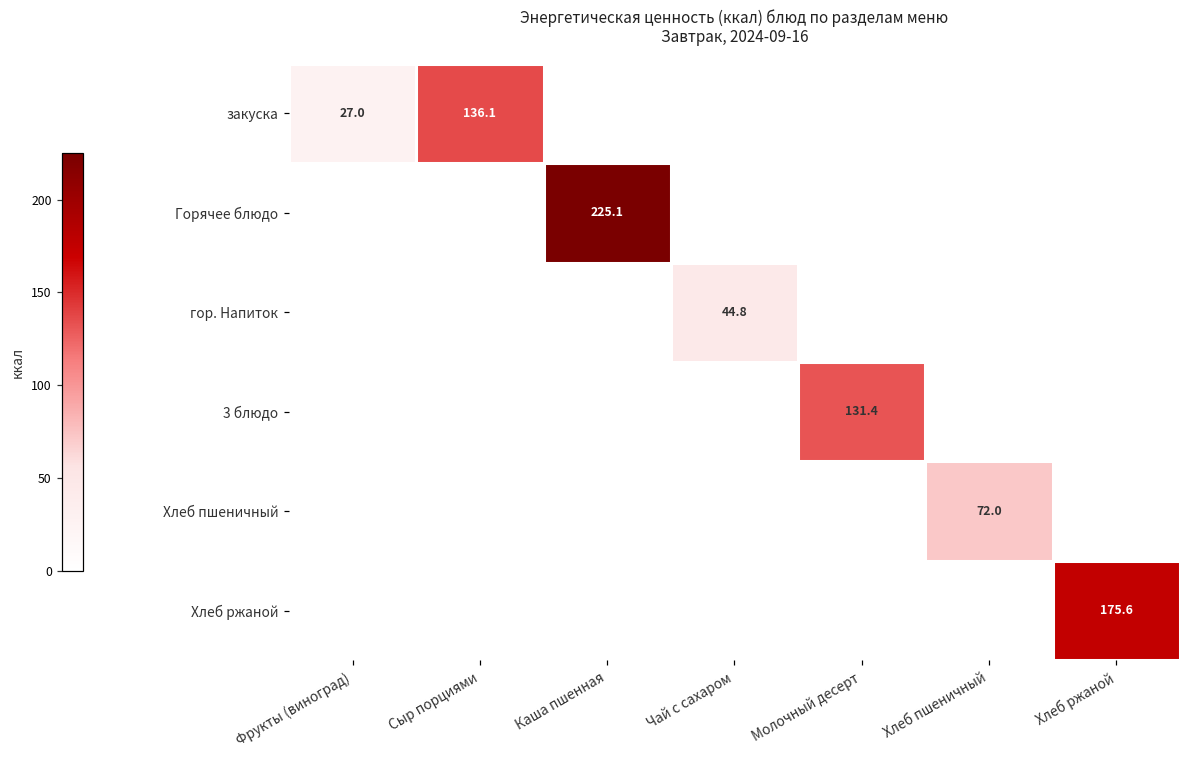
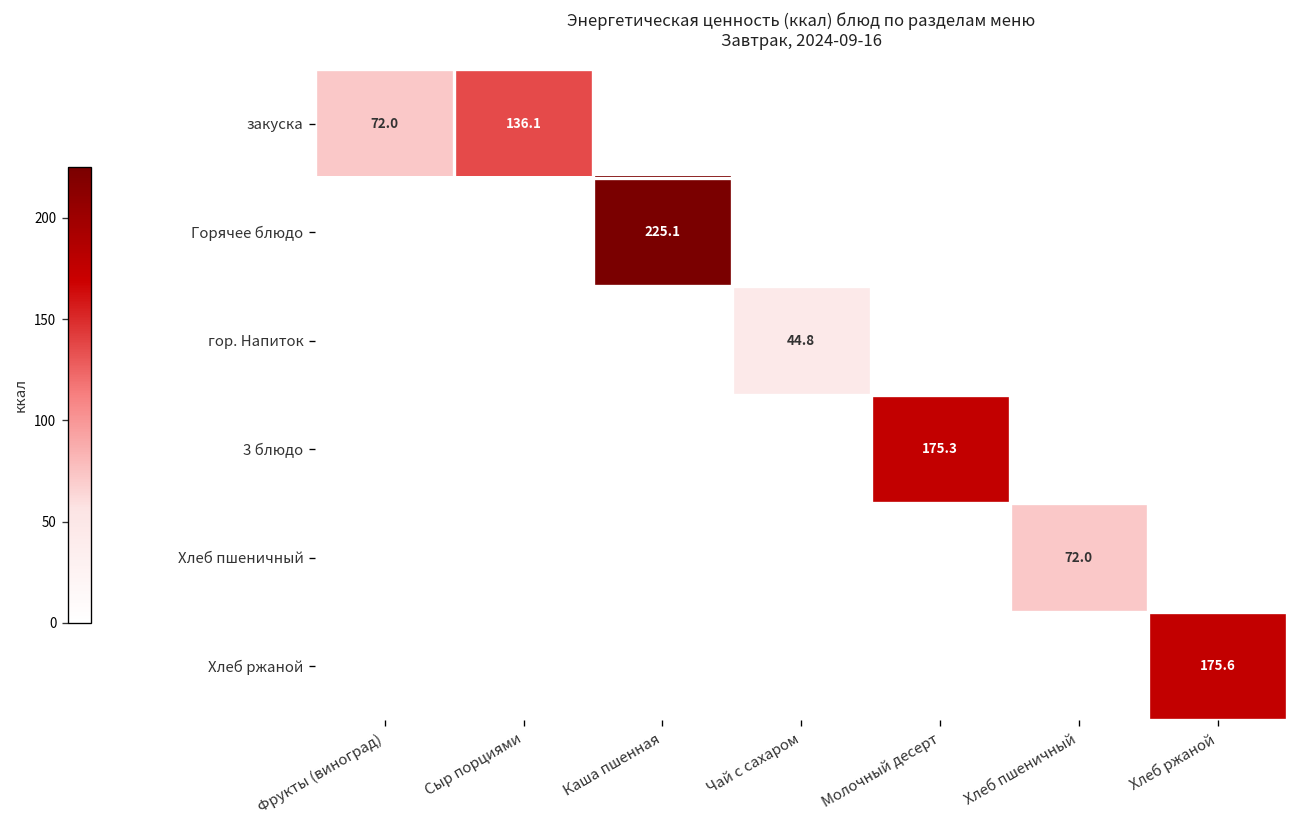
  {
    "закуска": {
-     "Фрукты (виноград)": 27.0,
+     "Фрукты (виноград)": 72.0,
      "Сыр порциями": 136.1
    },
    "Горячее блюдо": {
      "Каша пшенная": 225.1
    },
    "гор. Напиток": {
      "Чай с сахаром": 44.8
    },
    "3 блюдо": {
-     "Молочный десерт": 131.4
+     "Молочный десерт": 175.3
    },
    "Хлеб пшеничный": {
      "Хлеб пшеничный": 72.0
    },
    "Хлеб ржаной": {
      "Хлеб ржаной": 175.6
    }
  }
